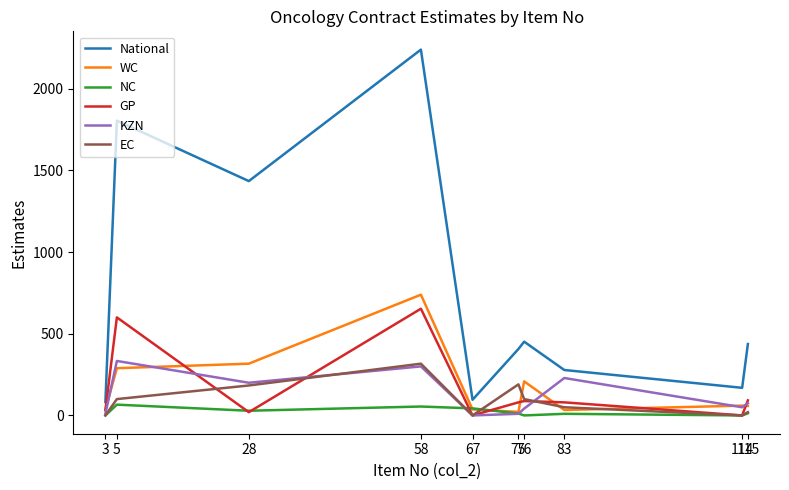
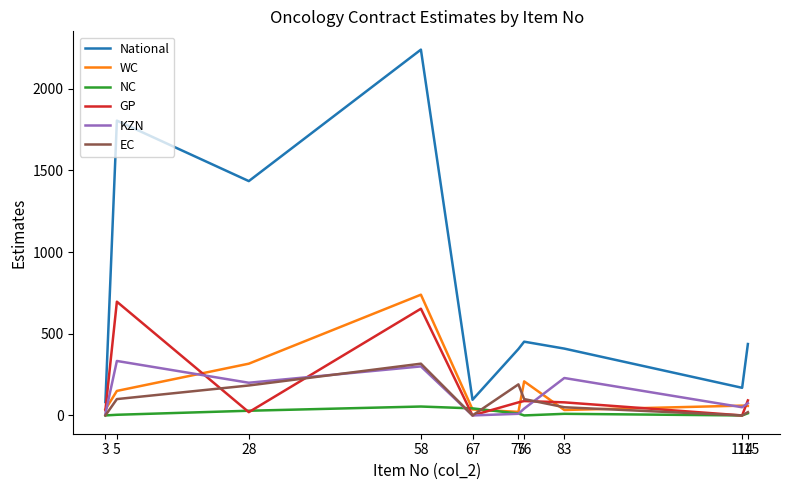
  {
    "National": {
      "3": 80,
      "28": 1430,
      "58": 2240,
      "67": 100,
-     "83": 280
+     "83": 410
    },
    "WC": {
-     "5": 290,
+     "5": 150,
      "28": 320,
      "58": 740,
      "83": 30
    },
    "NC": {
-     "5": 70,
+     "5": 0,
      "58": 50,
      "83": 10
    },
    "GP": {
-     "5": 600,
+     "5": 700,
      "58": 650,
      "83": 80
    },
    "KZN": {
      "5": 330,
      "28": 200,
      "58": 300,
      "83": 230
    },
    "EC": {
      "5": 100,
      "28": 180,
      "58": 320,
      "83": 50
    }
  }
